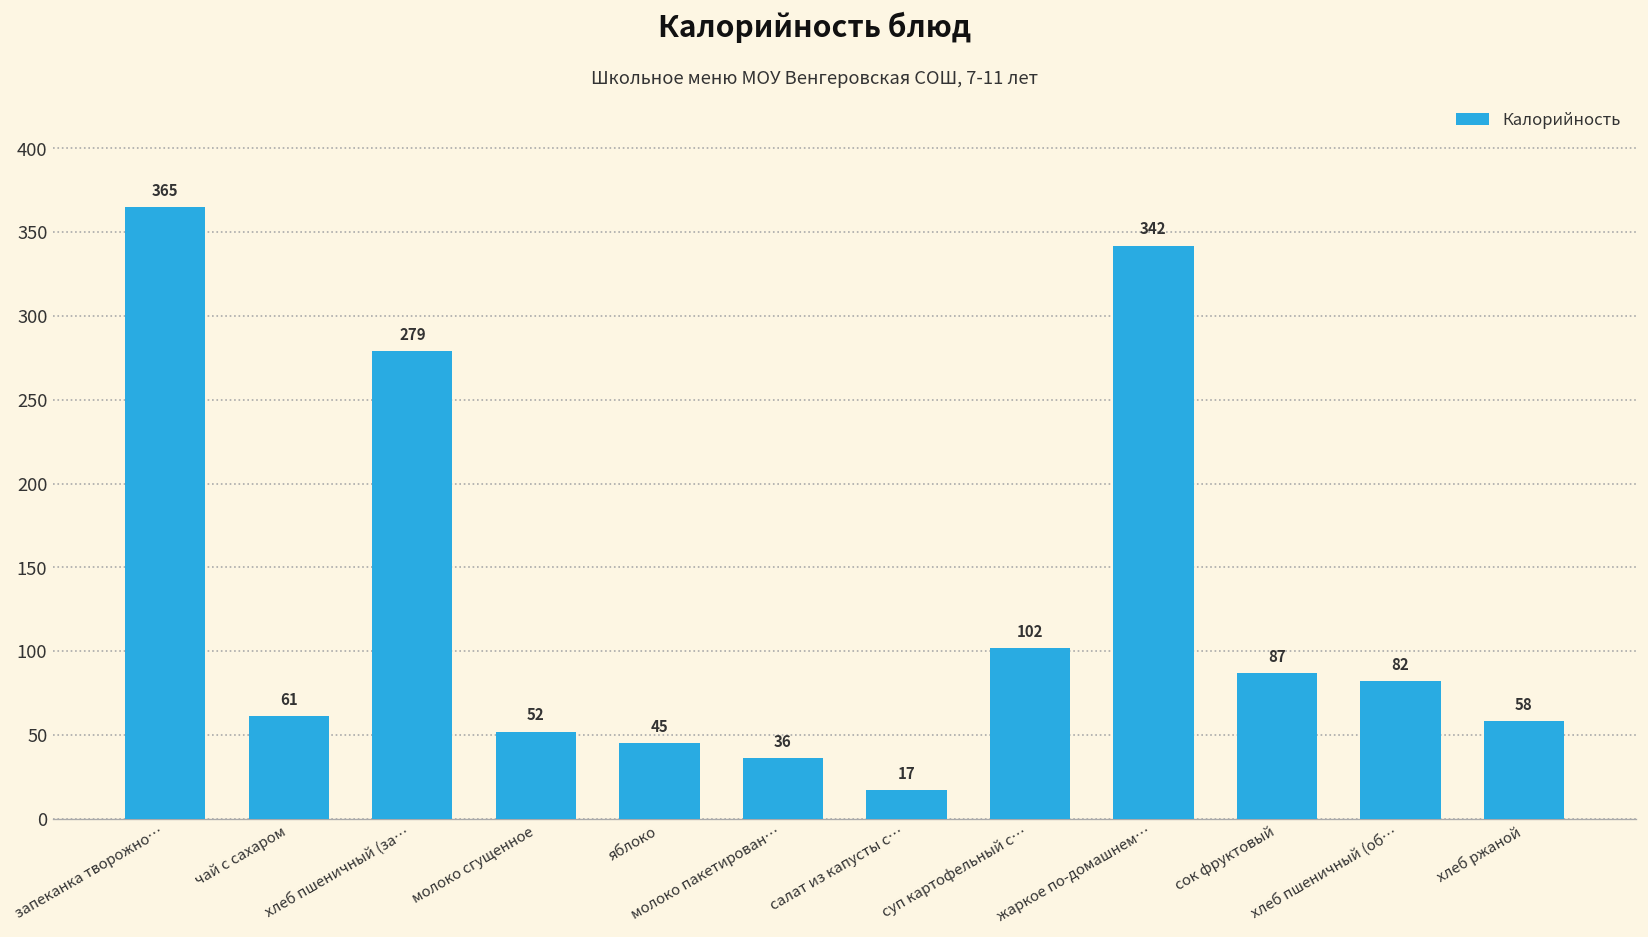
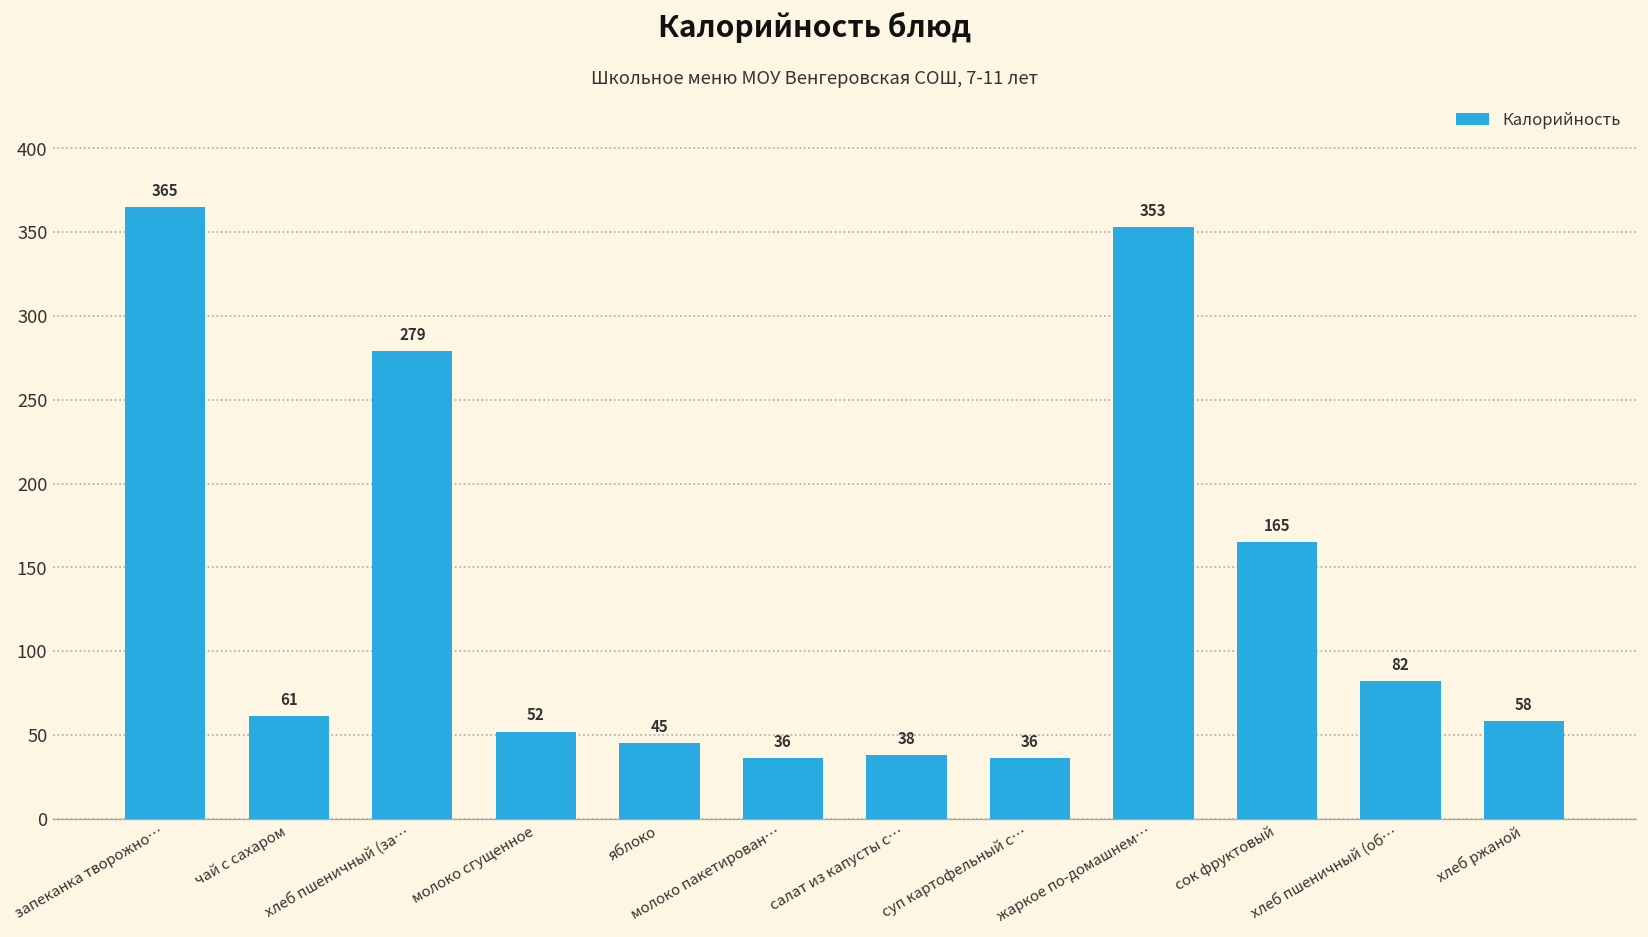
  {
    "запеканка творожно…": 365,
    "чай с сахаром": 61,
    "хлеб пшеничный (за…": 279,
    "молоко сгущенное": 52,
    "яблоко": 45,
    "молоко пакетирован…": 36,
-   "салат из капусты с…": 17,
-   "суп картофельный с…": 102,
-   "жаркое по-домашнем…": 342,
-   "сок фруктовый": 87,
+   "салат из капусты с…": 38,
+   "суп картофельный с…": 36,
+   "жаркое по-домашнем…": 353,
+   "сок фруктовый": 165,
    "хлеб пшеничный (об…": 82,
    "хлеб ржаной": 58
  }
